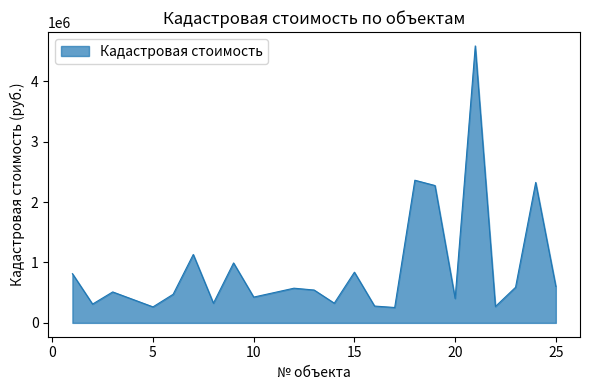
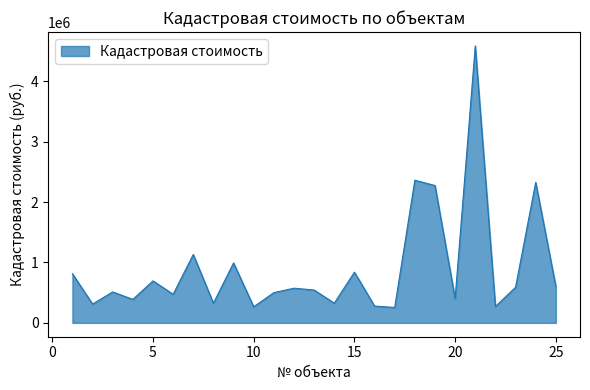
  {
-   "5": 300000,
-   "10": 400000,
+   "5": 700000,
+   "10": 300000,
    "15": 800000,
    "20": 400000,
    "25": 600000
  }
